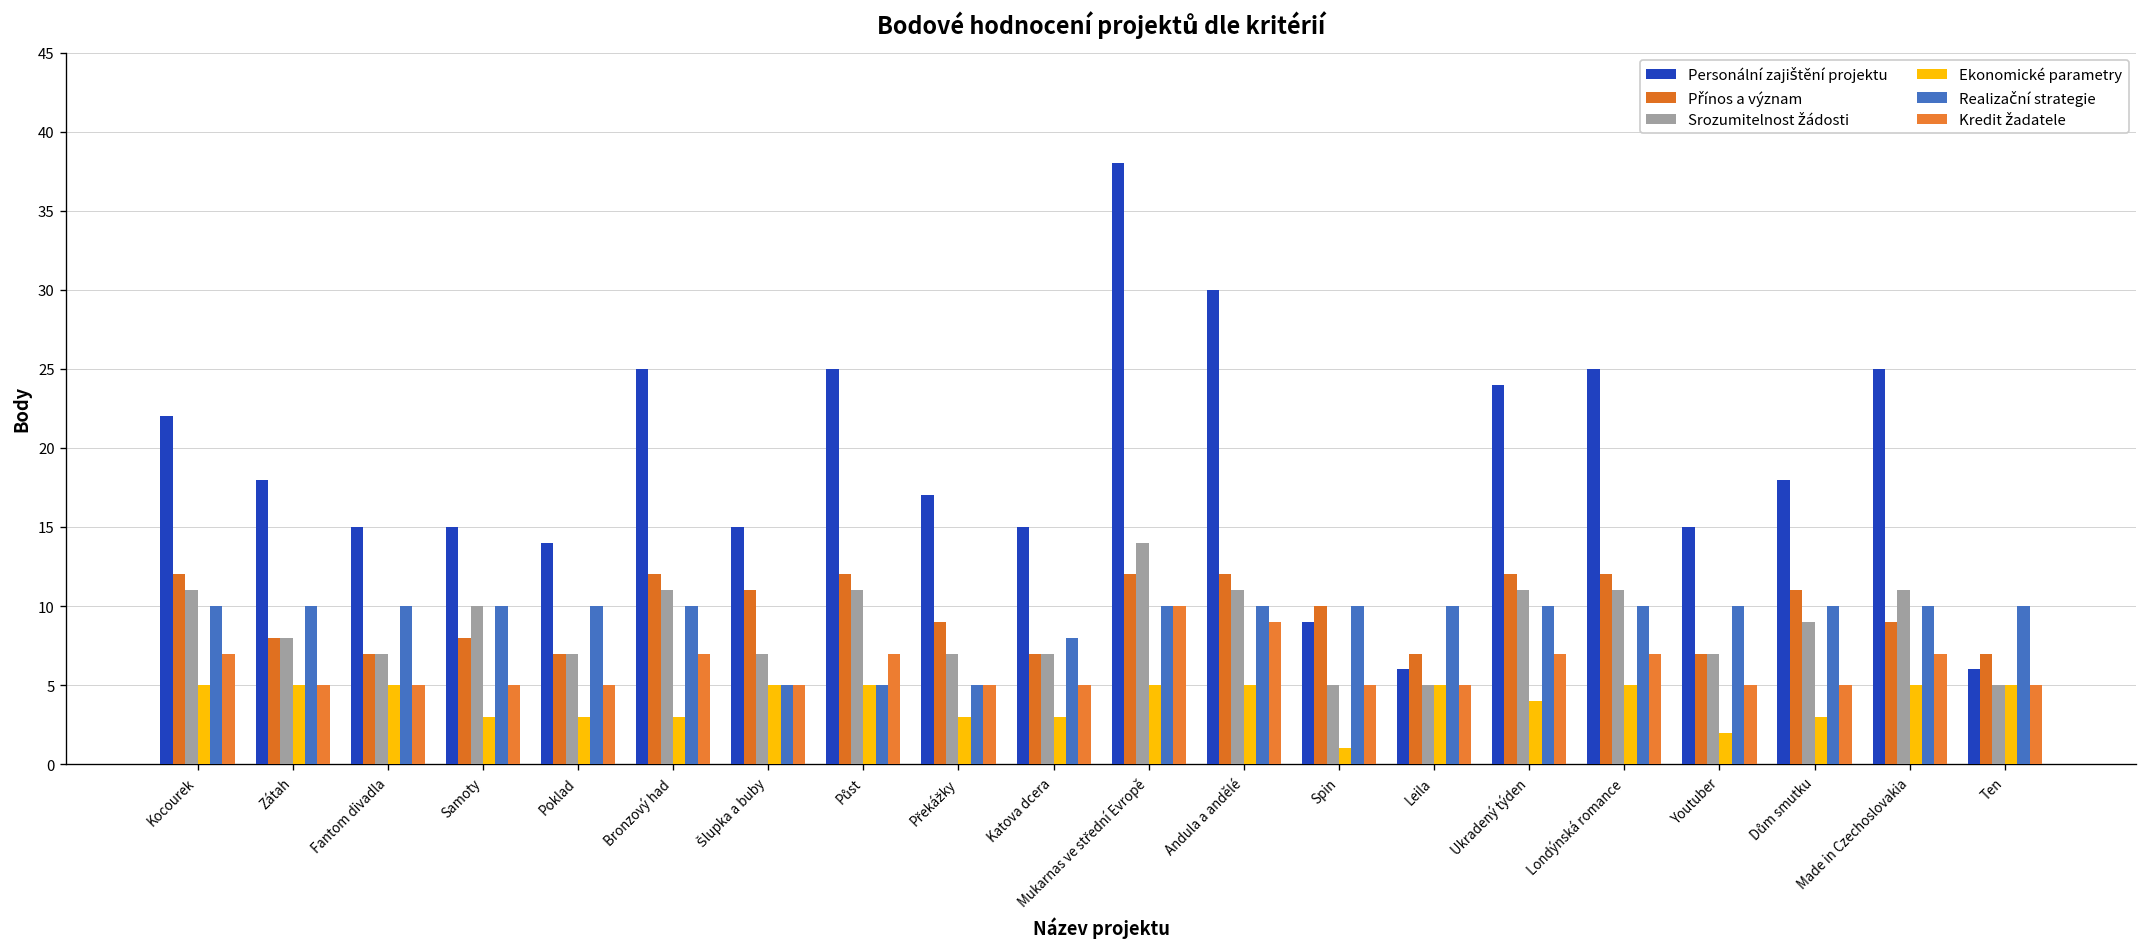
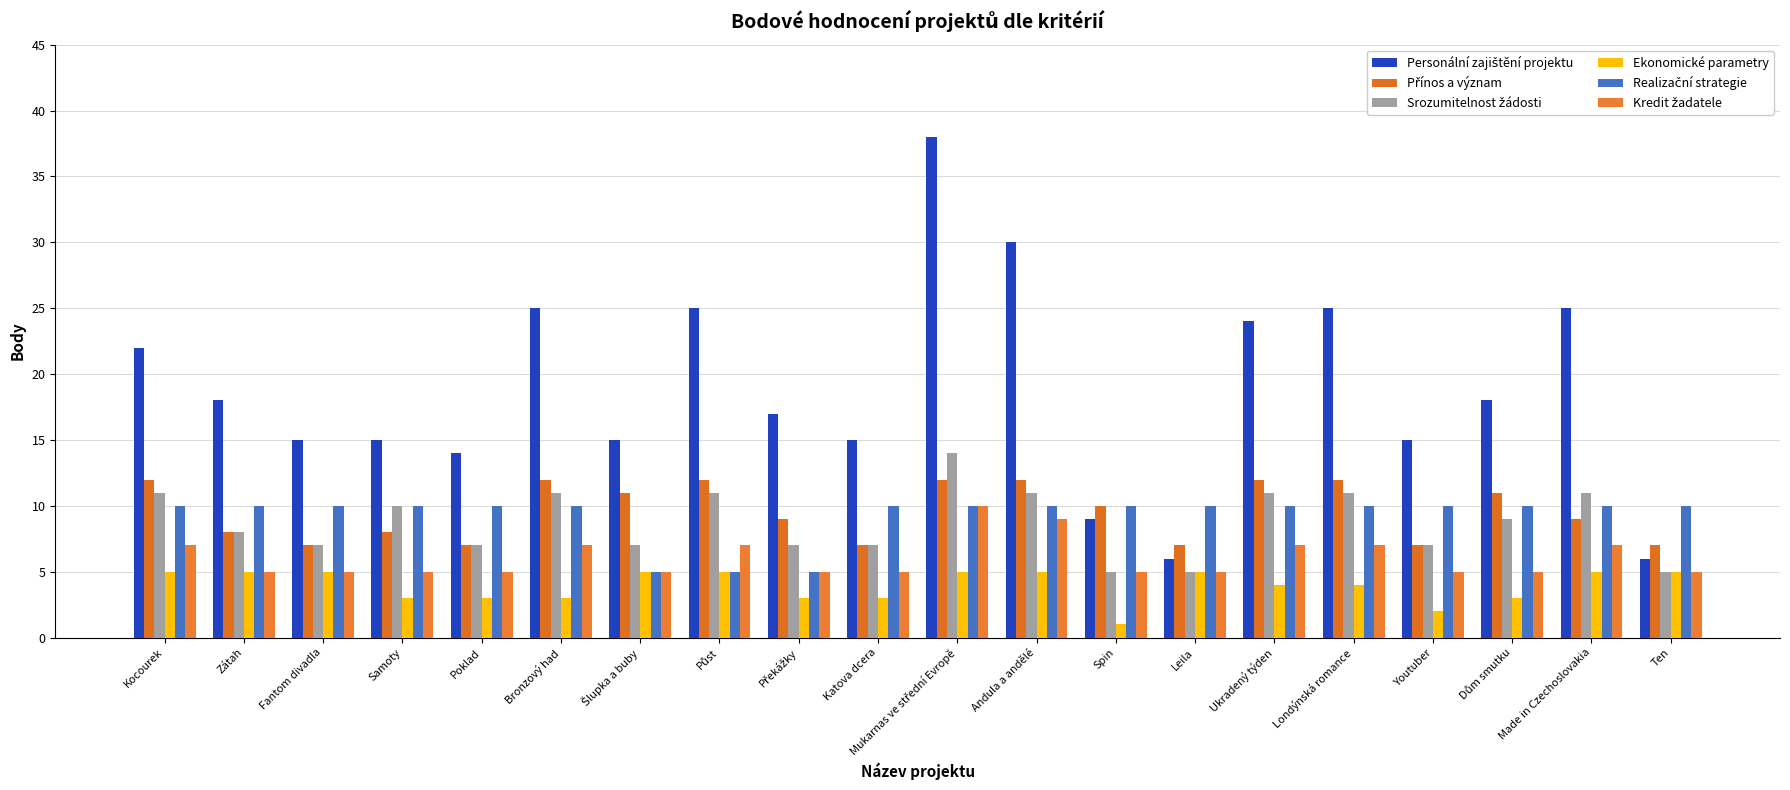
  {
    "Personální zajištění projektu": {
      "Kocourek": 22,
      "Zátah": 18,
      "Fantom divadla": 15,
      "Samoty": 15,
      "Poklad": 14,
      "Bronzový had": 25,
      "Šlupka a buby": 15,
      "Půst": 25,
      "Překážky": 17,
      "Katova dcera": 15,
      "Mukarnas ve střední Evropě": 38,
      "Andula a andělé": 30,
      "Spin": 9,
      "Leila": 6,
      "Ukradený týden": 24,
      "Londýnská romance": 25,
      "Youtuber": 15,
      "Dům smutku": 18,
      "Made in Czechoslovakia": 25,
      "Ten": 6
    },
    "Srozumitelnost žádosti": {
      "Kocourek": 11,
      "Zátah": 8,
      "Fantom divadla": 7,
      "Samoty": 10,
      "Poklad": 7,
      "Bronzový had": 11,
      "Šlupka a buby": 7,
      "Půst": 11,
      "Překážky": 7,
      "Katova dcera": 7,
      "Mukarnas ve střední Evropě": 14,
      "Andula a andělé": 11,
      "Spin": 5,
      "Leila": 5,
      "Ukradený týden": 11,
      "Londýnská romance": 11,
      "Youtuber": 7,
      "Dům smutku": 9,
      "Made in Czechoslovakia": 11,
      "Ten": 5
    },
    "Ekonomické parametry": {
      "Kocourek": 5,
      "Zátah": 5,
      "Fantom divadla": 5,
      "Samoty": 3,
      "Poklad": 3,
      "Bronzový had": 3,
      "Šlupka a buby": 5,
      "Půst": 5,
      "Překážky": 3,
      "Katova dcera": 3,
      "Mukarnas ve střední Evropě": 5,
      "Andula a andělé": 5,
      "Spin": 1,
      "Leila": 5,
      "Ukradený týden": 4,
-     "Londýnská romance": 5,
+     "Londýnská romance": 4,
      "Youtuber": 2,
      "Dům smutku": 3,
      "Made in Czechoslovakia": 5,
      "Ten": 5
    },
    "Realizační strategie": {
      "Kocourek": 10,
      "Zátah": 10,
      "Fantom divadla": 10,
      "Samoty": 10,
      "Poklad": 10,
      "Bronzový had": 10,
      "Šlupka a buby": 5,
      "Půst": 5,
      "Překážky": 5,
-     "Katova dcera": 8,
+     "Katova dcera": 10,
      "Mukarnas ve střední Evropě": 10,
      "Andula a andělé": 10,
      "Spin": 10,
      "Leila": 10,
      "Ukradený týden": 10,
      "Londýnská romance": 10,
      "Youtuber": 10,
      "Dům smutku": 10,
      "Made in Czechoslovakia": 10,
      "Ten": 10
    }
  }
